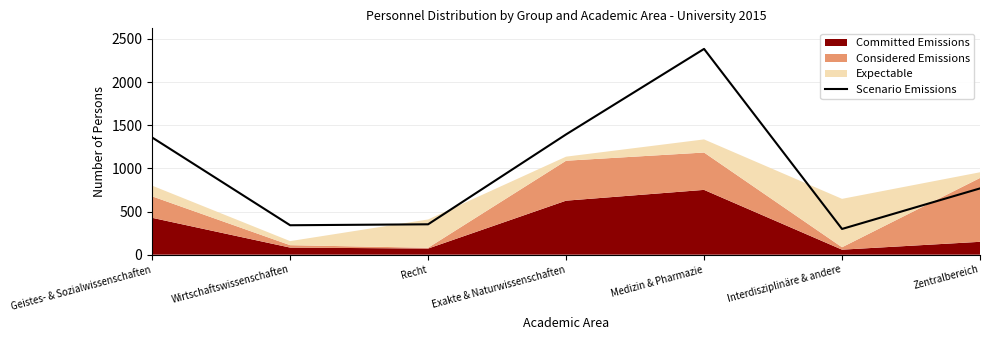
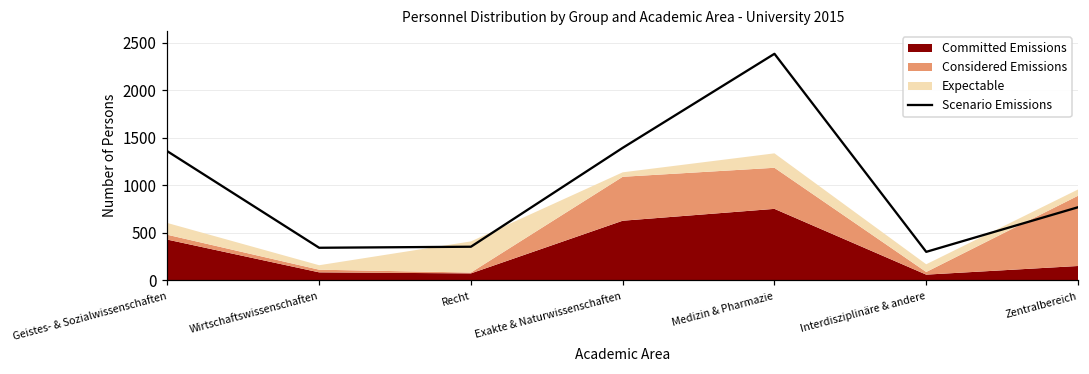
  {
    "Scenario Emissions": {
      "Geistes- & Sozialwissenschaften": 1400,
      "Wirtschaftswissenschaften": 300,
      "Recht": 400,
      "Exakte & Naturwissenschaften": 1400,
      "Medizin & Pharmazie": 2400,
      "Interdisziplinäre & andere": 300,
      "Zentralbereich": 800
    },
    "Considered Emissions": {
-     "Geistes- & Sozialwissenschaften": 200
+     "Geistes- & Sozialwissenschaften": 100
    },
    "Expectable": {
      "Geistes- & Sozialwissenschaften": 100,
      "Wirtschaftswissenschaften": 0,
      "Recht": 300,
      "Exakte & Naturwissenschaften": 0,
      "Medizin & Pharmazie": 200,
-     "Interdisziplinäre & andere": 600,
+     "Interdisziplinäre & andere": 100,
      "Zentralbereich": 100
    }
  }
